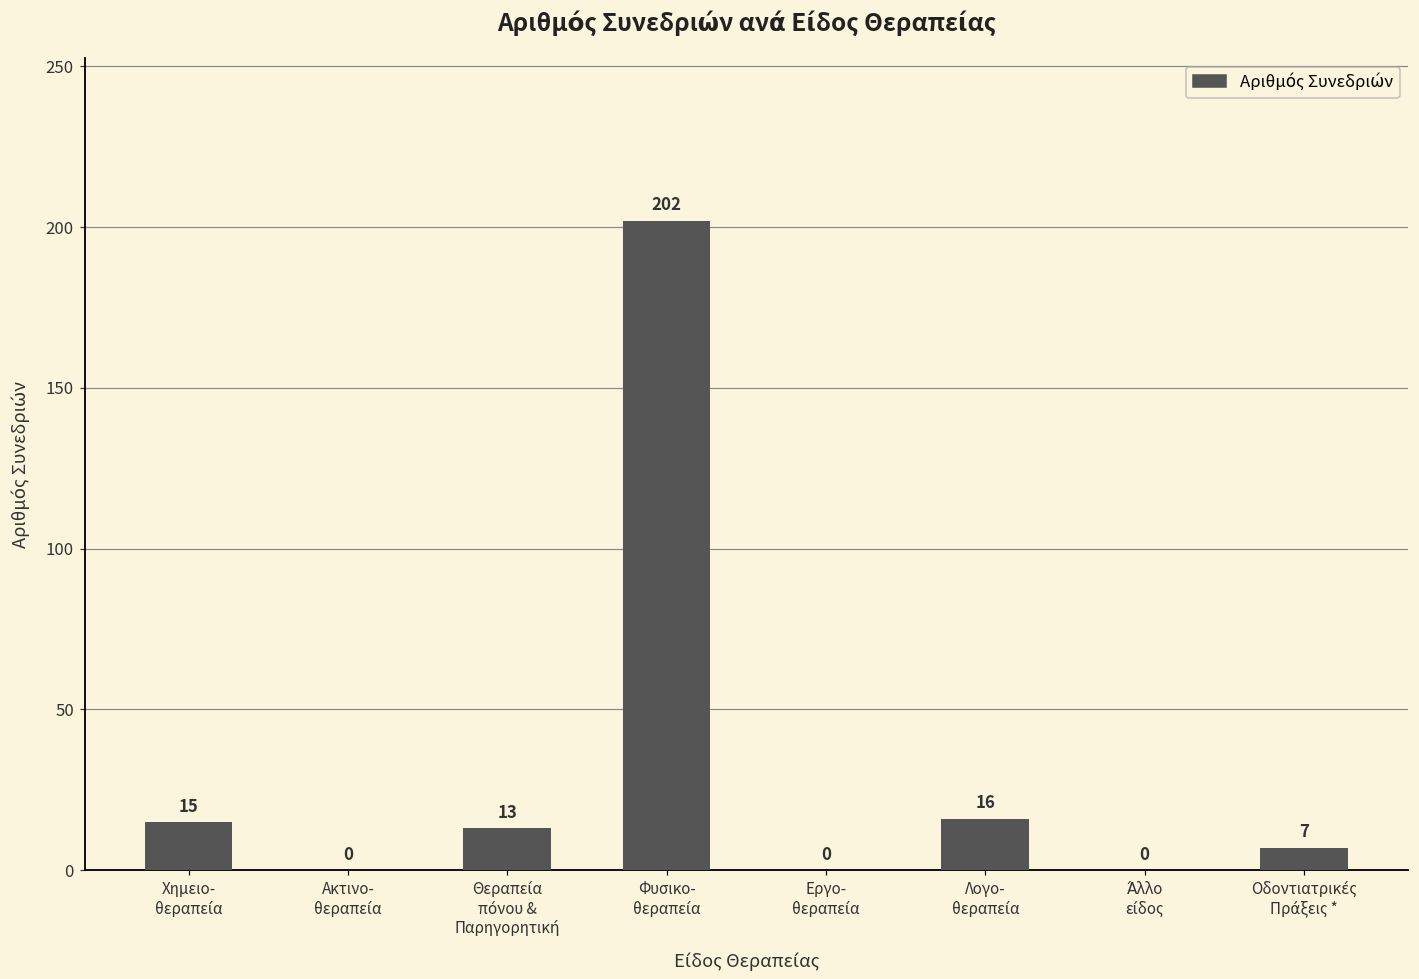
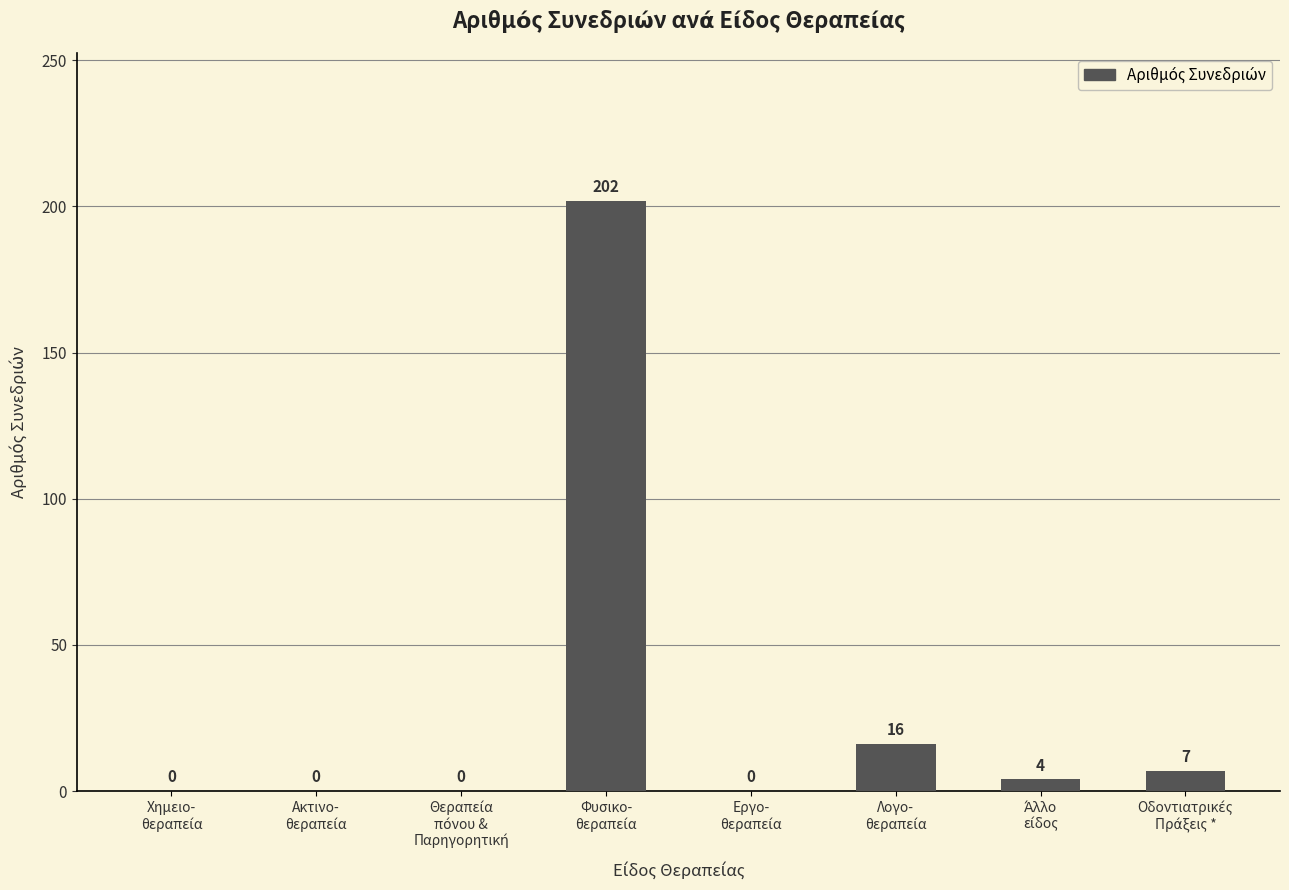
  {
-   "Χημειο- θεραπεία": 15,
+   "Χημειο- θεραπεία": 0,
    "Ακτινο- θεραπεία": 0,
-   "Θεραπεία πόνου & Παρηγορητική": 13,
+   "Θεραπεία πόνου & Παρηγορητική": 0,
    "Φυσικο- θεραπεία": 202,
    "Εργο- θεραπεία": 0,
    "Λογο- θεραπεία": 16,
-   "Άλλο είδος": 0,
+   "Άλλο είδος": 4,
    "Οδοντιατρικές Πράξεις *": 7
  }
